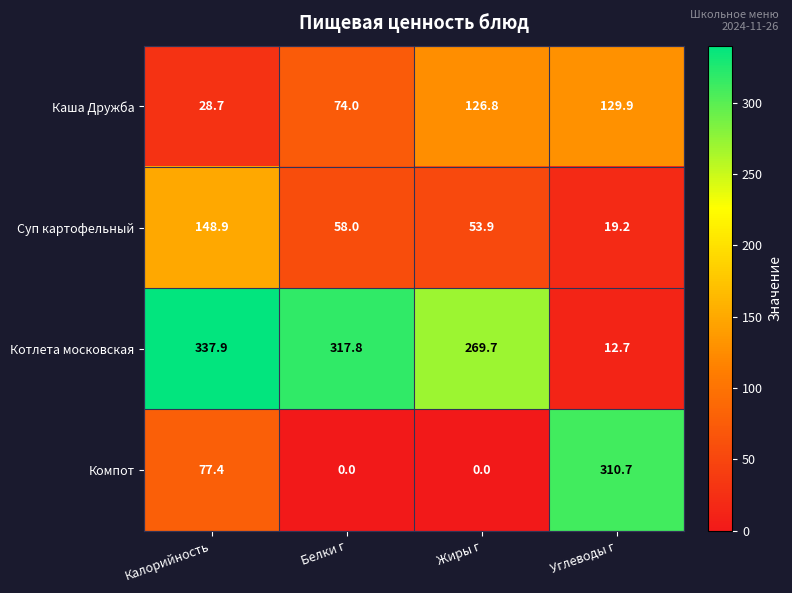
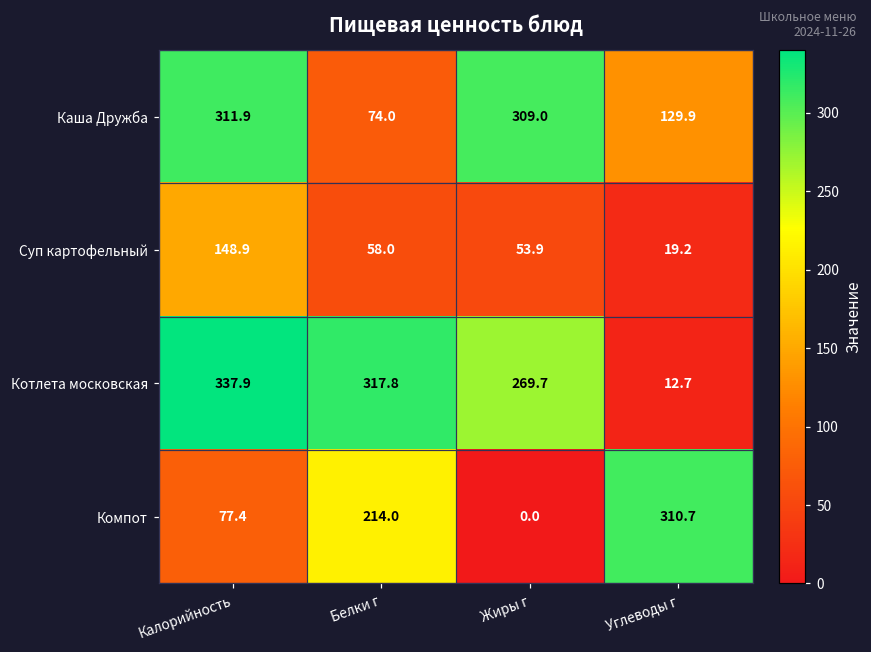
  {
    "Каша Дружба": {
-     "Калорийность": 28.7,
+     "Калорийность": 311.9,
      "Белки г": 74.0,
-     "Жиры г": 126.8,
+     "Жиры г": 309.0,
      "Углеводы г": 129.9
    },
    "Суп картофельный": {
      "Калорийность": 148.9,
      "Белки г": 58.0,
      "Жиры г": 53.9,
      "Углеводы г": 19.2
    },
    "Котлета московская": {
      "Калорийность": 337.9,
      "Белки г": 317.8,
      "Жиры г": 269.7,
      "Углеводы г": 12.7
    },
    "Компот": {
      "Калорийность": 77.4,
-     "Белки г": 0.0,
+     "Белки г": 214.0,
      "Жиры г": 0.0,
      "Углеводы г": 310.7
    }
  }
